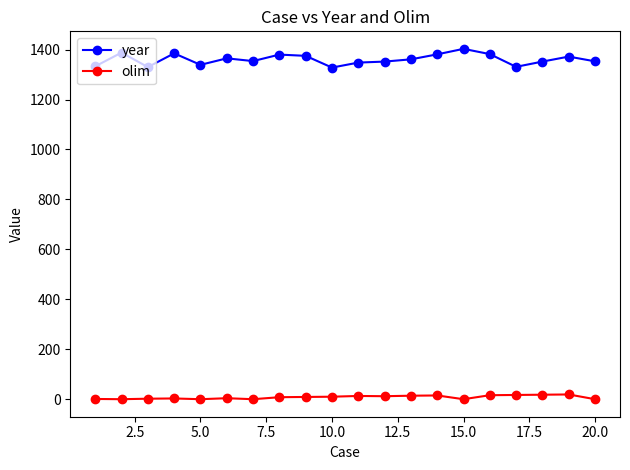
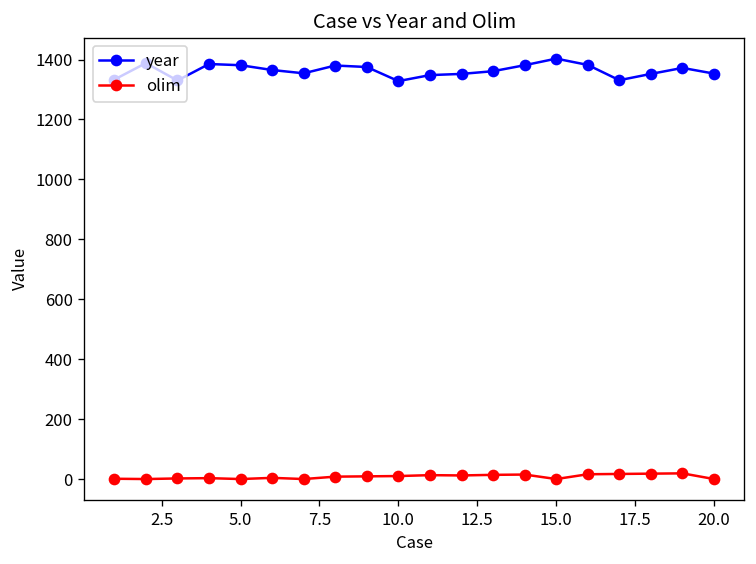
  {
    "year": {
-     "5.0": 1340,
+     "5.0": 1380,
      "10.0": 1330,
      "15.0": 1400,
      "20.0": 1350
    },
    "olim": {
      "5.0": 0,
      "10.0": 10,
      "15.0": 0,
      "20.0": 0
    }
  }
